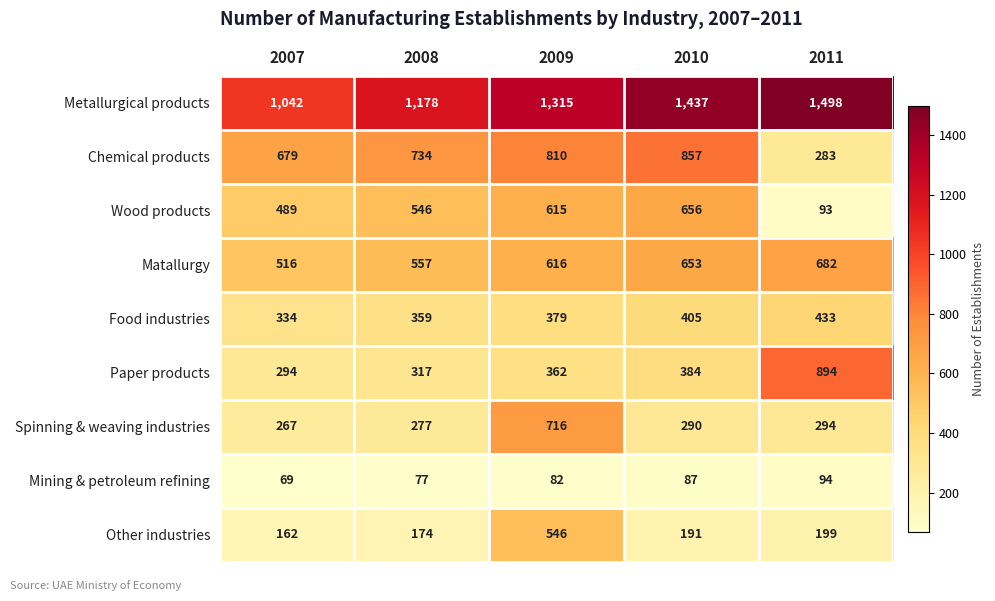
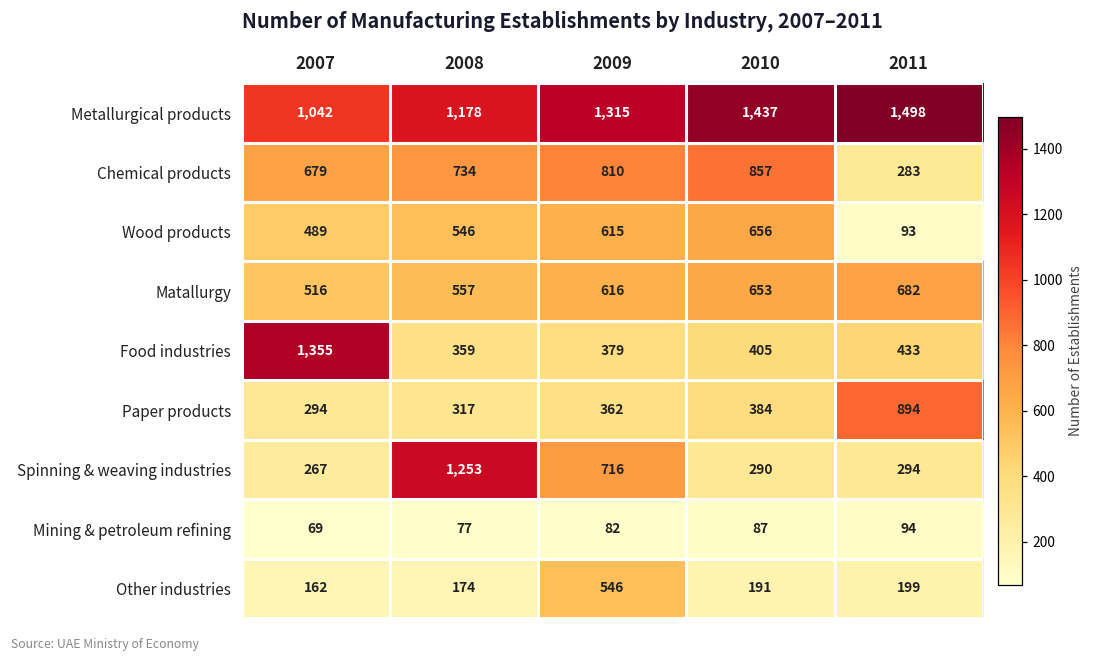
  {
    "Metallurgical products": {
      "2007": "1,042",
      "2008": "1,178",
      "2009": "1,315",
      "2010": "1,437",
      "2011": "1,498"
    },
    "Chemical products": {
      "2007": "679",
      "2008": "734",
      "2009": "810",
      "2010": "857",
      "2011": "283"
    },
    "Wood products": {
      "2007": "489",
      "2008": "546",
      "2009": "615",
      "2010": "656",
      "2011": "93"
    },
    "Matallurgy": {
      "2007": "516",
      "2008": "557",
      "2009": "616",
      "2010": "653",
      "2011": "682"
    },
    "Food industries": {
-     "2007": "334",
+     "2007": "1,355",
      "2008": "359",
      "2009": "379",
      "2010": "405",
      "2011": "433"
    },
    "Paper products": {
      "2007": "294",
      "2008": "317",
      "2009": "362",
      "2010": "384",
      "2011": "894"
    },
    "Spinning & weaving industries": {
      "2007": "267",
-     "2008": "277",
+     "2008": "1,253",
      "2009": "716",
      "2010": "290",
      "2011": "294"
    },
    "Mining & petroleum refining": {
      "2007": "69",
      "2008": "77",
      "2009": "82",
      "2010": "87",
      "2011": "94"
    },
    "Other industries": {
      "2007": "162",
      "2008": "174",
      "2009": "546",
      "2010": "191",
      "2011": "199"
    }
  }
